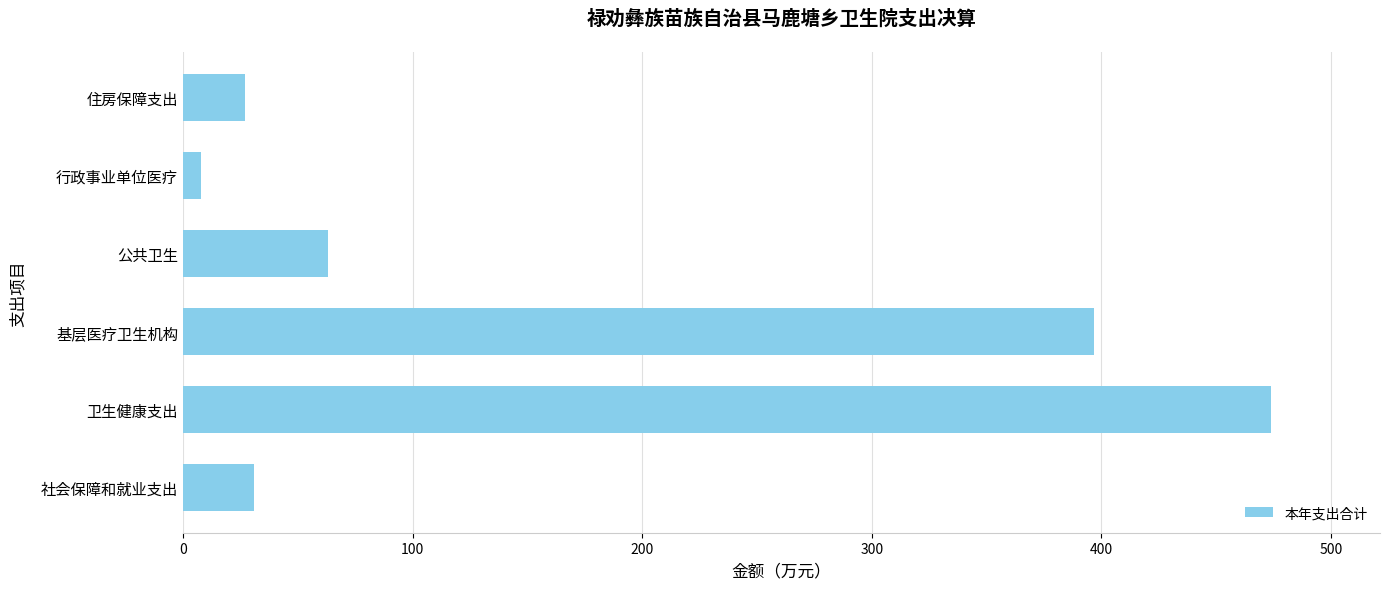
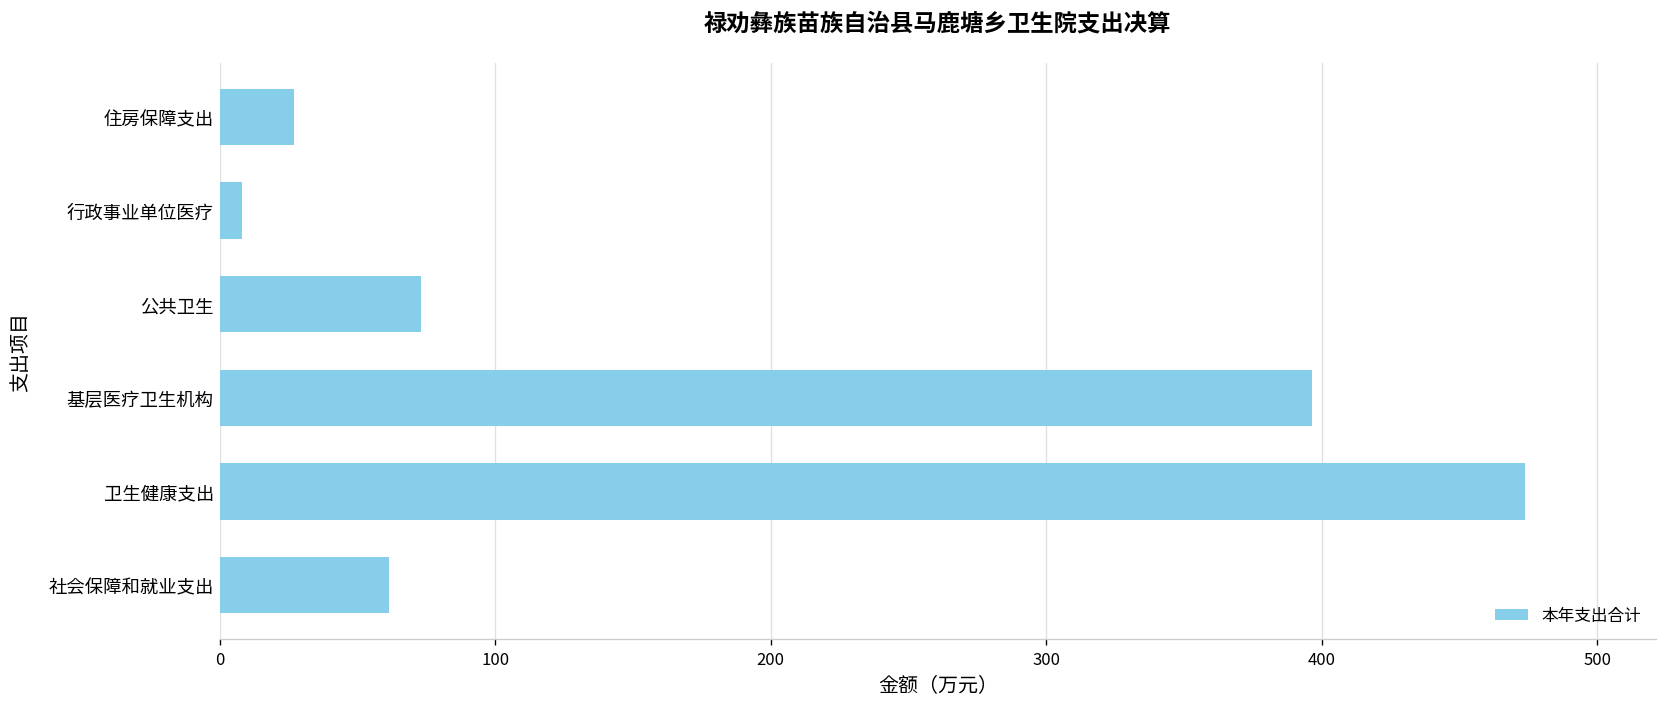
  {
    "住房保障支出": 27,
    "行政事业单位医疗": 8,
-   "公共卫生": 63,
+   "公共卫生": 73,
    "基层医疗卫生机构": 397,
    "卫生健康支出": 474,
-   "社会保障和就业支出": 31
+   "社会保障和就业支出": 61
  }
